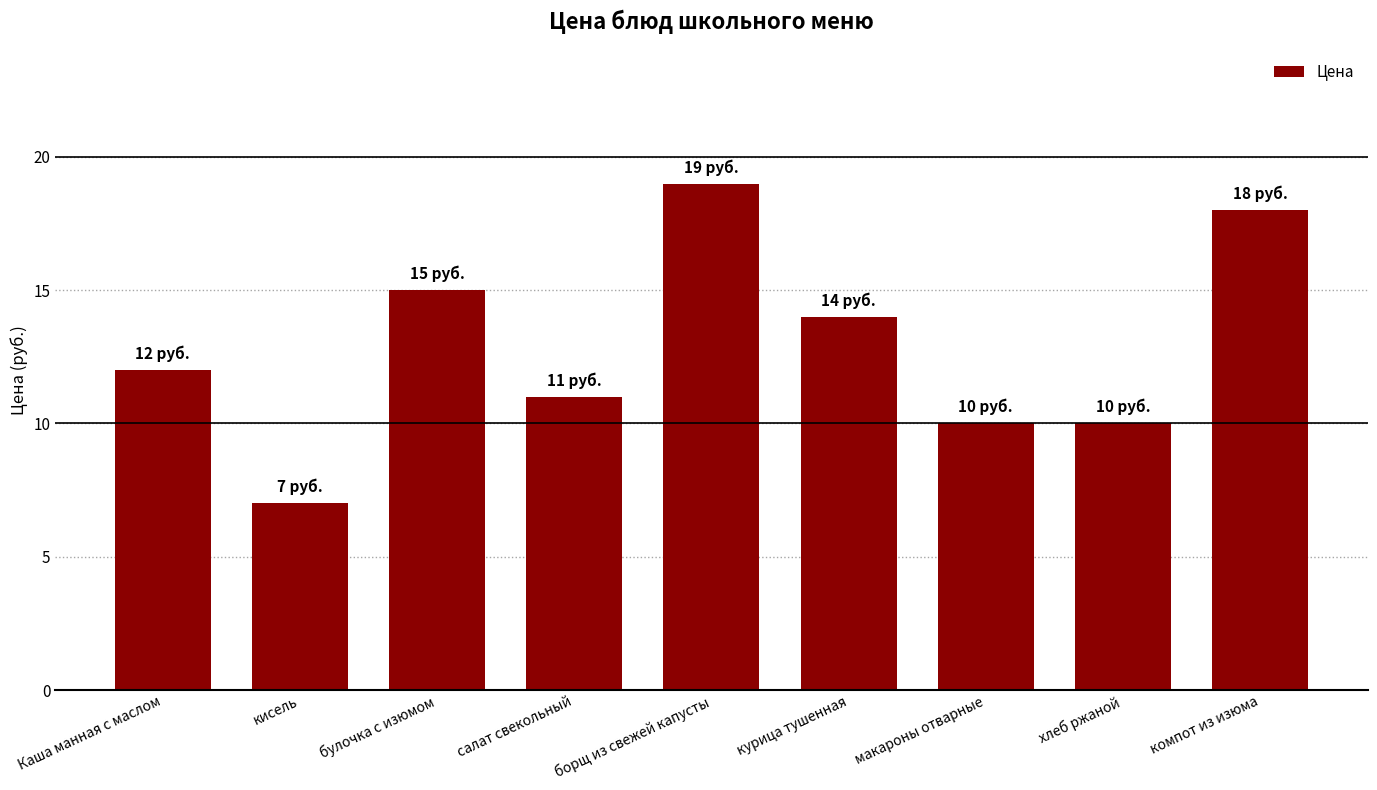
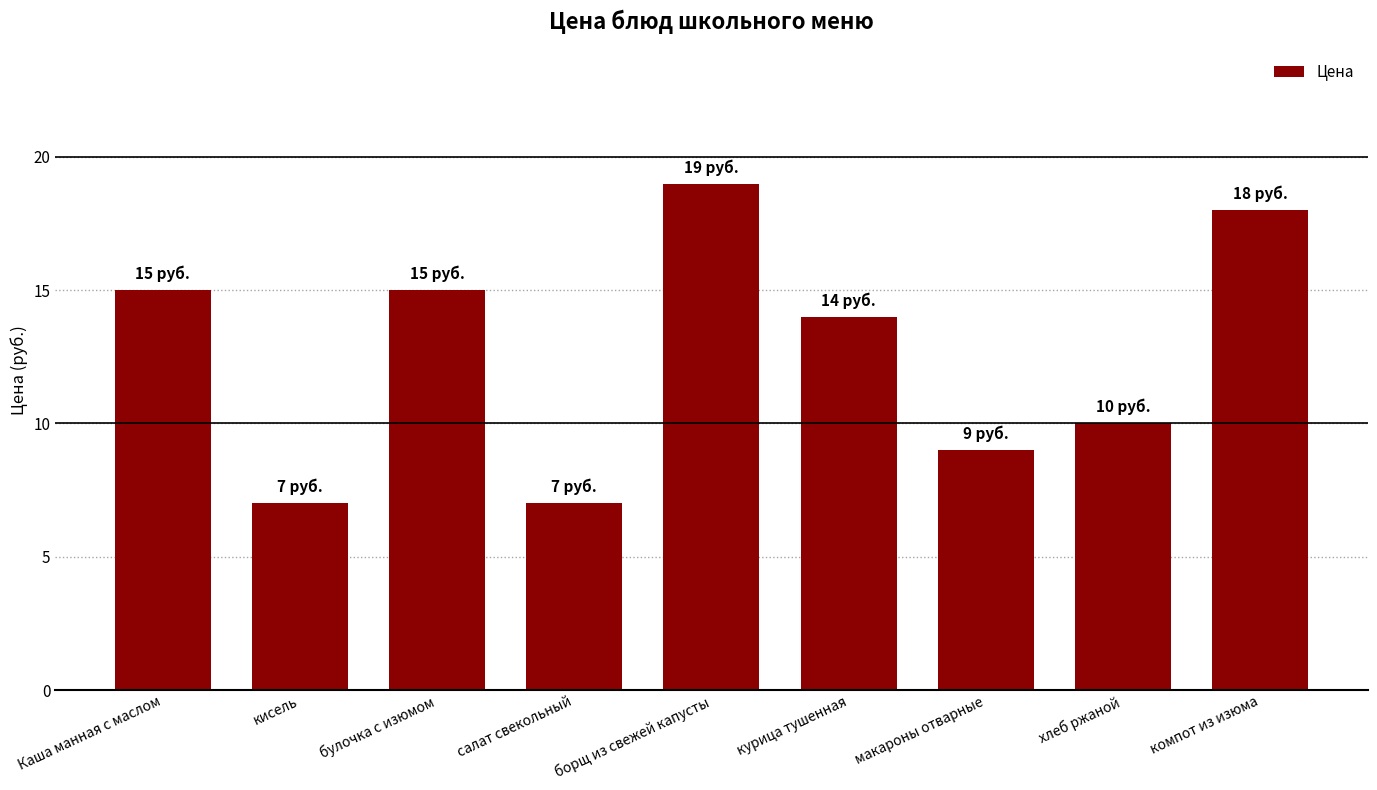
  {
-   "Каша манная с маслом": 12,
+   "Каша манная с маслом": 15,
    "кисель": 7,
    "булочка с изюмом": 15,
-   "салат свекольный": 11,
+   "салат свекольный": 7,
    "борщ из свежей капусты": 19,
    "курица тушенная": 14,
-   "макароны отварные": 10,
+   "макароны отварные": 9,
    "хлеб ржаной": 10,
    "компот из изюма": 18
  }
